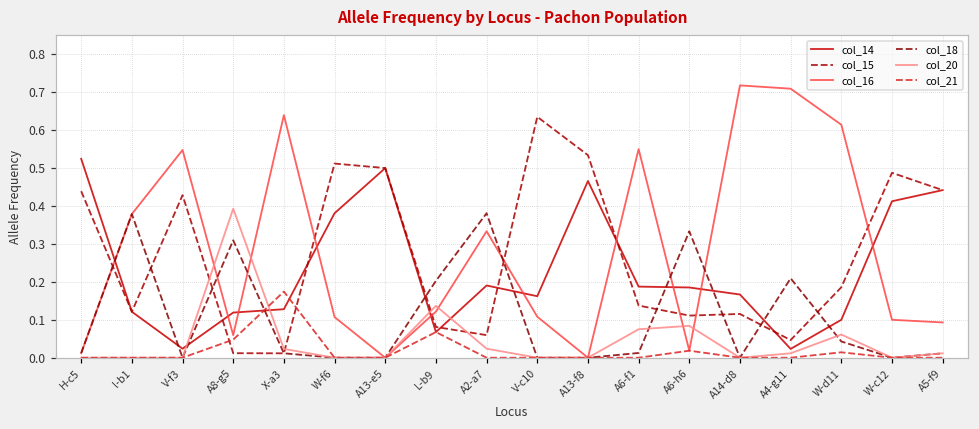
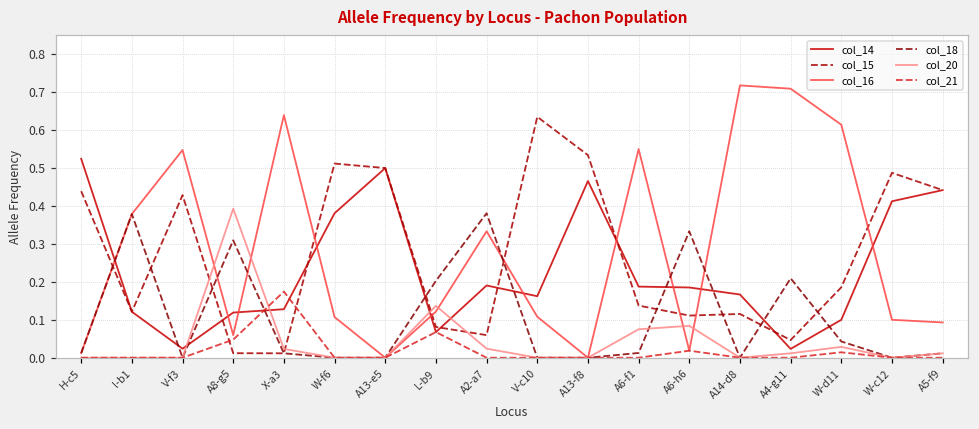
  {
    "col_20": {
      "A8-g5": 0.39,
      "X-a3": 0.02,
      "L-b9": 0.14,
      "A2-a7": 0.02,
      "A6-f1": 0.08,
      "A6-h6": 0.08,
      "A4-g11": 0.01,
-     "W-d11": 0.06
+     "W-d11": 0.03
    }
  }
